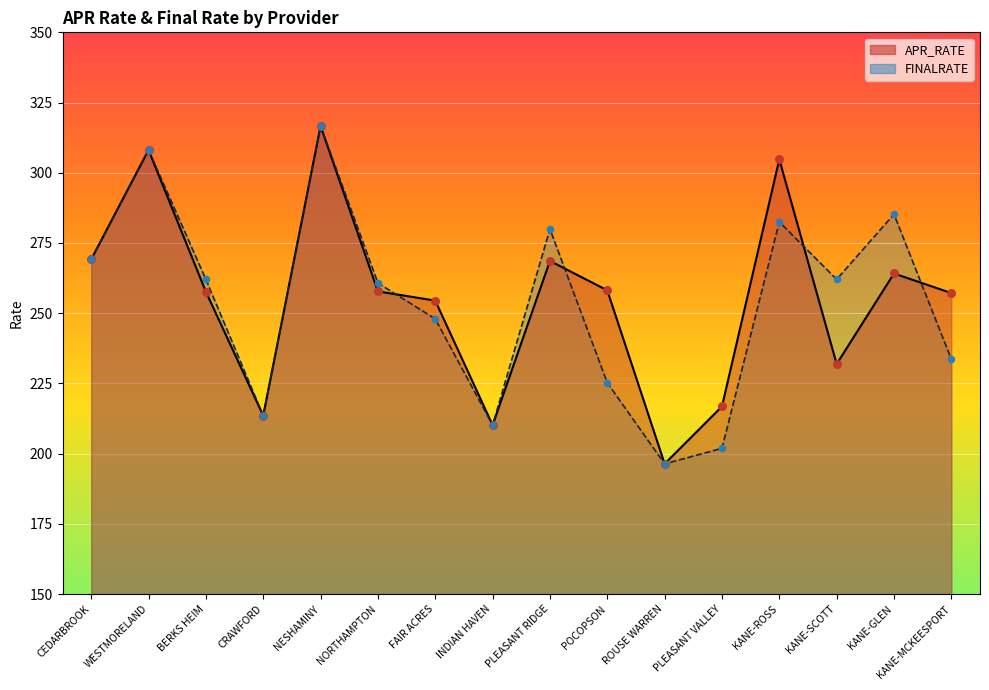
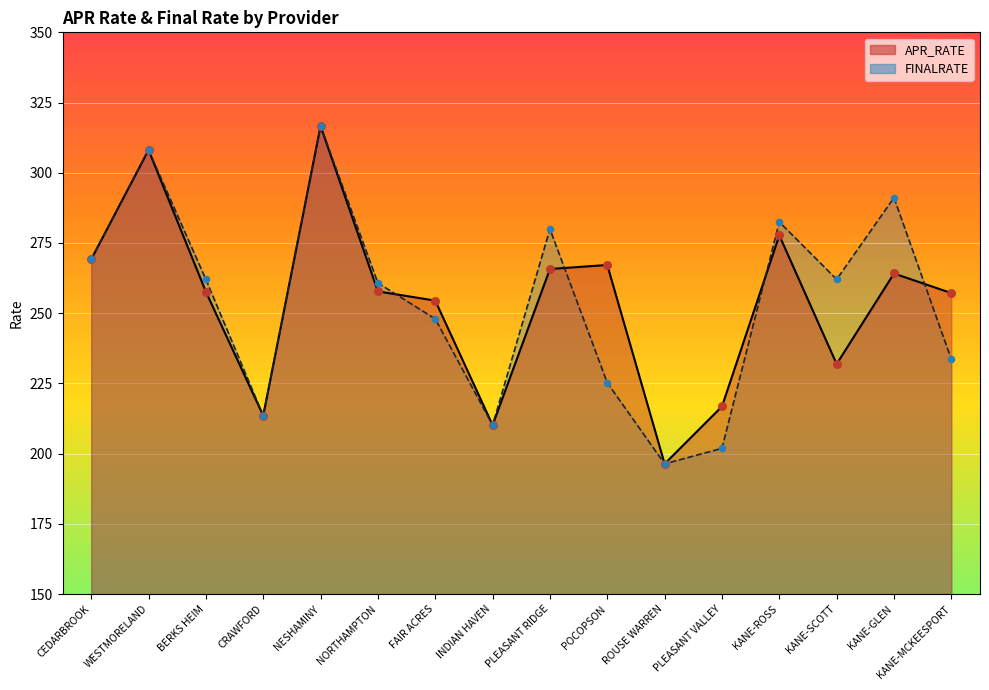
  {
    "APR_RATE": {
      "BERKS HEIM": 258,
      "NORTHAMPTON": 258,
      "FAIR ACRES": 254,
-     "PLEASANT RIDGE": 269,
-     "POCOPSON": 258,
+     "PLEASANT RIDGE": 266,
+     "POCOPSON": 267,
      "PLEASANT VALLEY": 217,
-     "KANE-ROSS": 305,
+     "KANE-ROSS": 278,
      "KANE-SCOTT": 232,
      "KANE-GLEN": 264,
      "KANE-MCKEESPORT": 257
    },
    "FINALRATE": {
      "BERKS HEIM": 262,
      "NORTHAMPTON": 261,
      "FAIR ACRES": 248,
      "PLEASANT RIDGE": 280,
      "POCOPSON": 225,
      "PLEASANT VALLEY": 202,
      "KANE-ROSS": 282,
      "KANE-SCOTT": 262,
-     "KANE-GLEN": 285,
+     "KANE-GLEN": 291,
      "KANE-MCKEESPORT": 234
    }
  }
